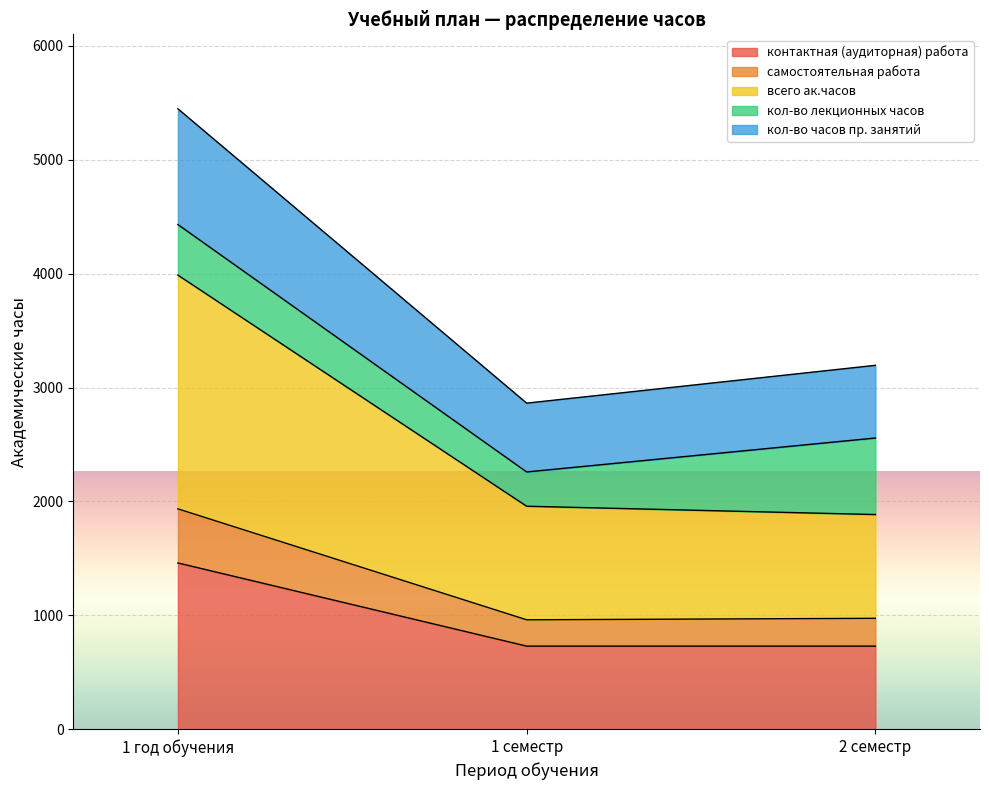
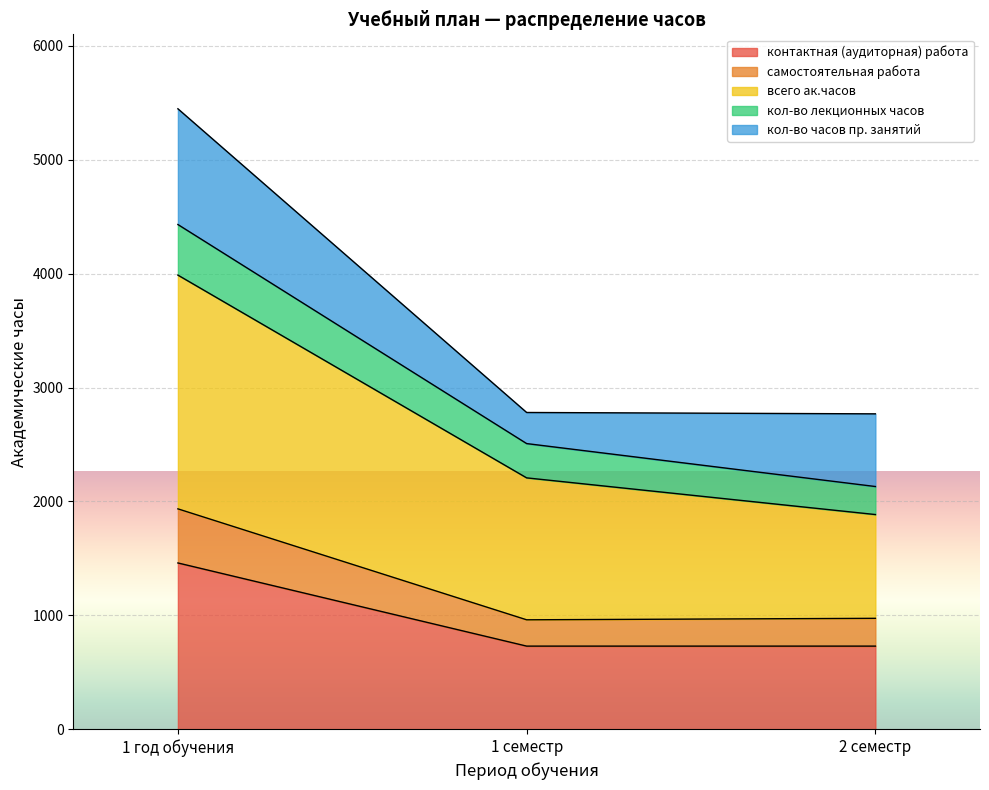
  {
    "всего ак.часов": {
      "1 год обучения": 2050,
-     "1 семестр": 1000,
+     "1 семестр": 1250,
      "2 семестр": 910
    },
    "кол-во лекционных часов": {
      "1 год обучения": 440,
      "1 семестр": 300,
-     "2 семестр": 670
+     "2 семестр": 250
    },
    "кол-во часов пр. занятий": {
      "1 год обучения": 1020,
-     "1 семестр": 600,
+     "1 семестр": 270,
      "2 семестр": 640
    }
  }
